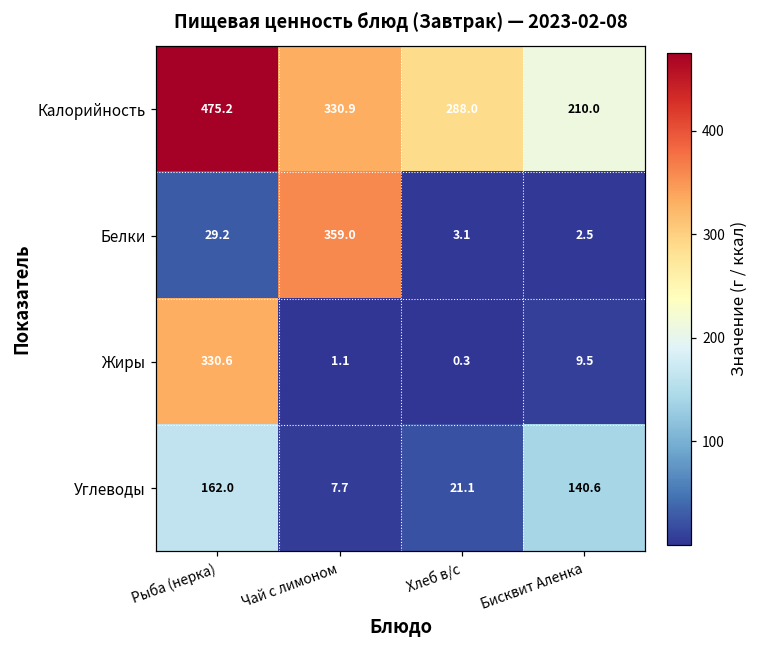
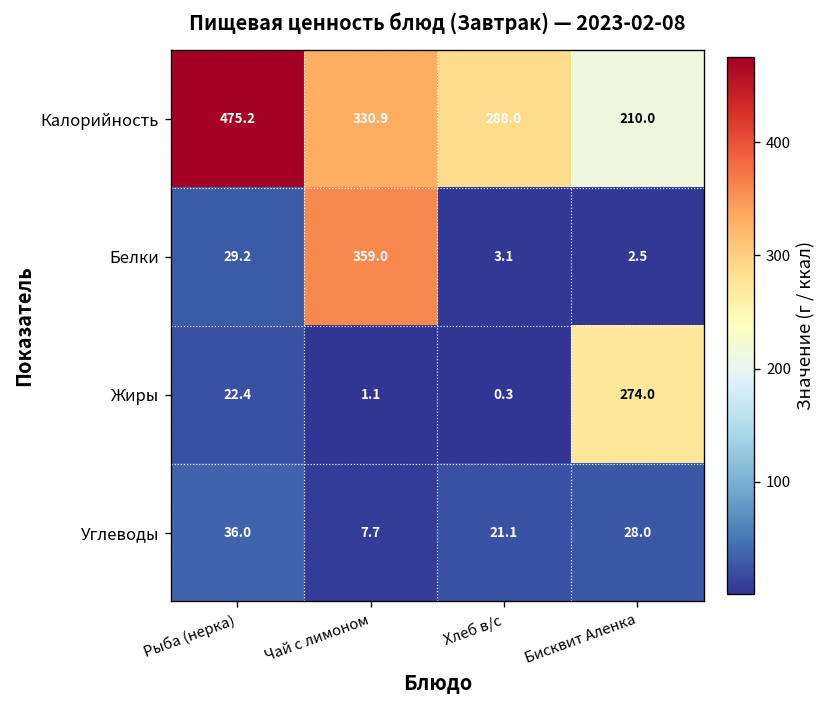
  {
    "Калорийность": {
      "Рыба (нерка)": 475.2,
      "Чай с лимоном": 330.9,
      "Хлеб в/с": 288.0,
      "Бисквит Аленка": 210.0
    },
    "Белки": {
      "Рыба (нерка)": 29.2,
      "Чай с лимоном": 359.0,
      "Хлеб в/с": 3.1,
      "Бисквит Аленка": 2.5
    },
    "Жиры": {
-     "Рыба (нерка)": 330.6,
+     "Рыба (нерка)": 22.4,
      "Чай с лимоном": 1.1,
      "Хлеб в/с": 0.3,
-     "Бисквит Аленка": 9.5
+     "Бисквит Аленка": 274.0
    },
    "Углеводы": {
-     "Рыба (нерка)": 162.0,
+     "Рыба (нерка)": 36.0,
      "Чай с лимоном": 7.7,
      "Хлеб в/с": 21.1,
-     "Бисквит Аленка": 140.6
+     "Бисквит Аленка": 28.0
    }
  }
